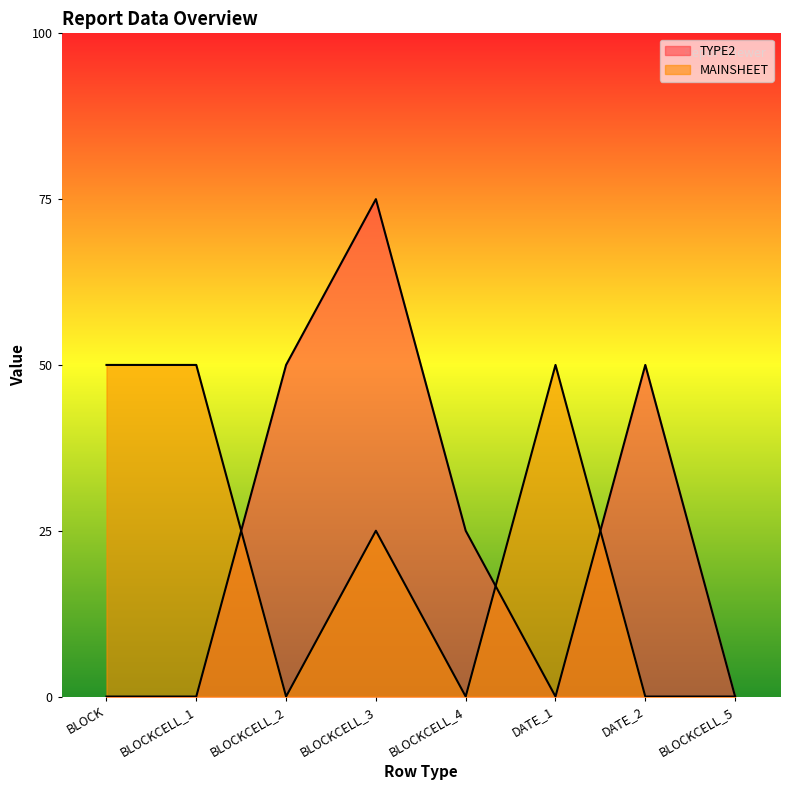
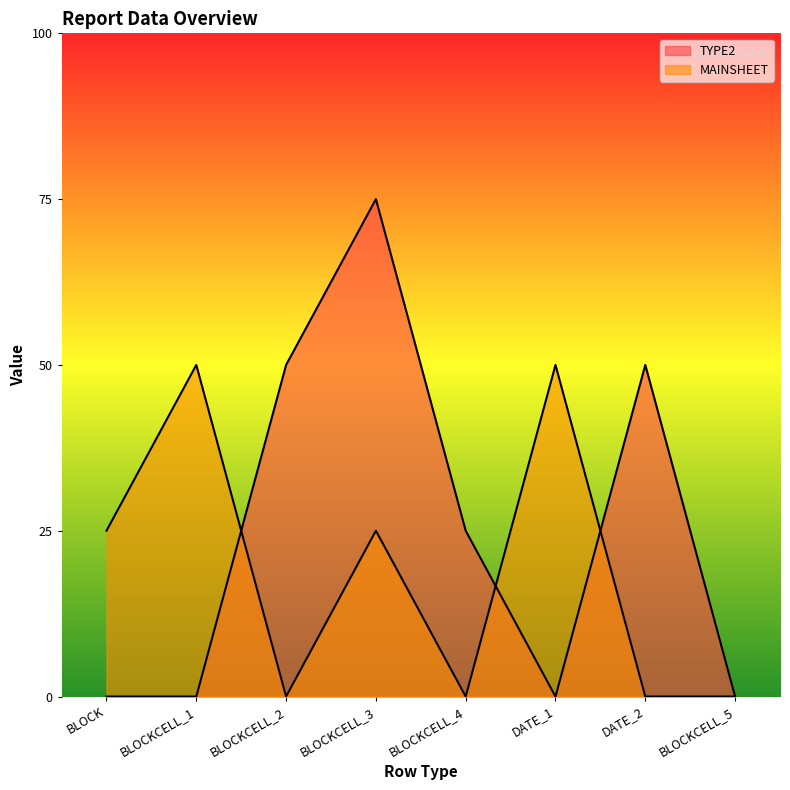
  {
    "TYPE2": {
      "BLOCK": 0,
      "BLOCKCELL_1": 0,
      "BLOCKCELL_2": 50,
      "BLOCKCELL_3": 75,
      "BLOCKCELL_4": 25,
      "DATE_1": 0,
      "DATE_2": 50
    },
    "MAINSHEET": {
-     "BLOCK": 50,
+     "BLOCK": 25,
      "BLOCKCELL_1": 50,
      "BLOCKCELL_2": 0,
      "BLOCKCELL_3": 25,
      "BLOCKCELL_4": 0,
      "DATE_1": 50,
      "DATE_2": 0
    }
  }
